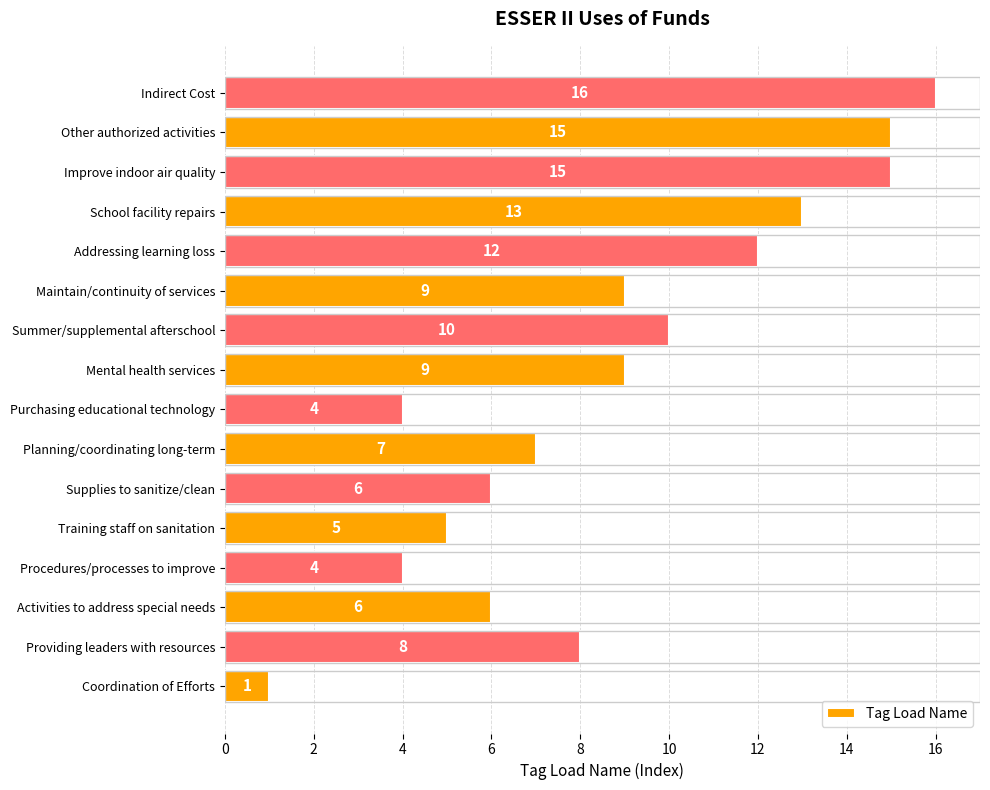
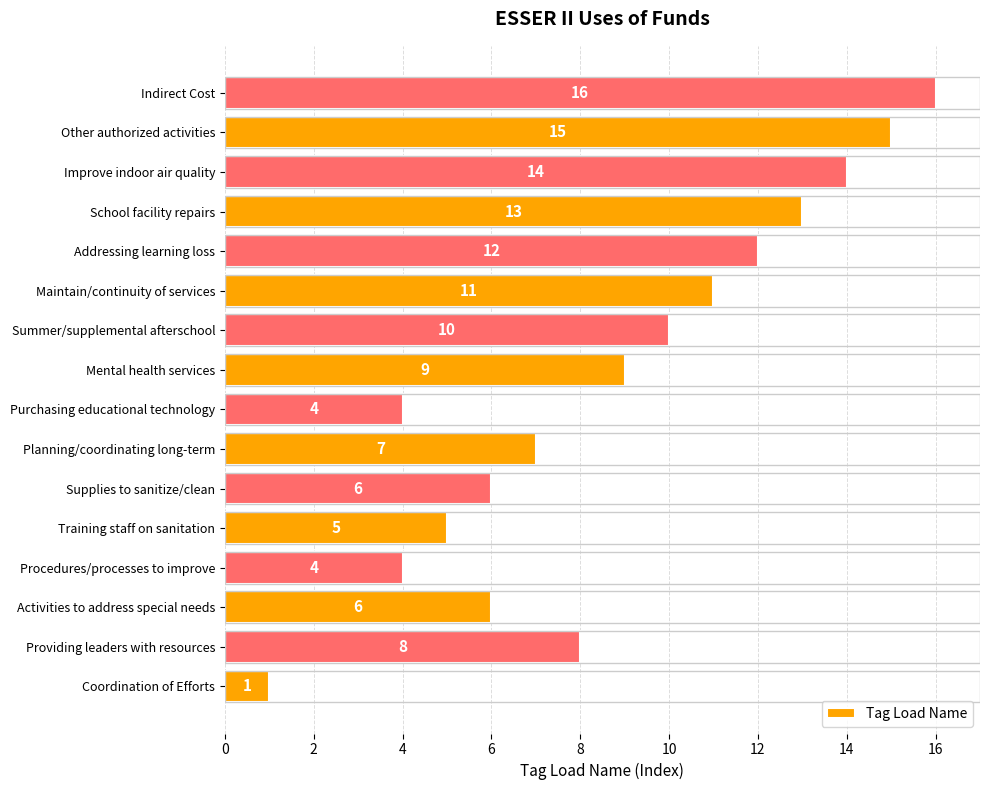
  {
    "Tag Load Name": {
-     "Improve indoor air quality": 15,
-     "Maintain/continuity of services": 9
+     "Improve indoor air quality": 14,
+     "Maintain/continuity of services": 11
    }
  }
